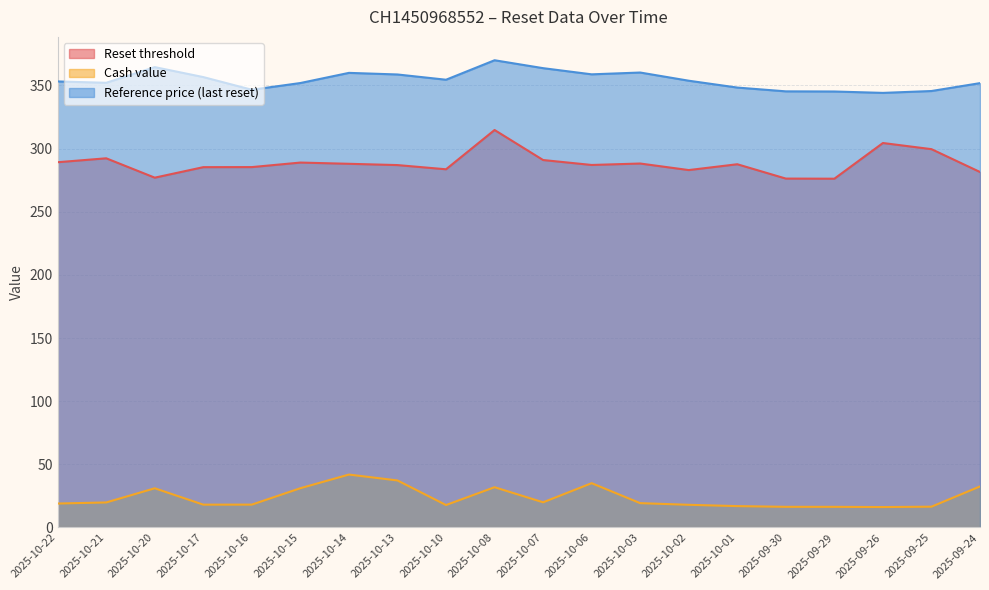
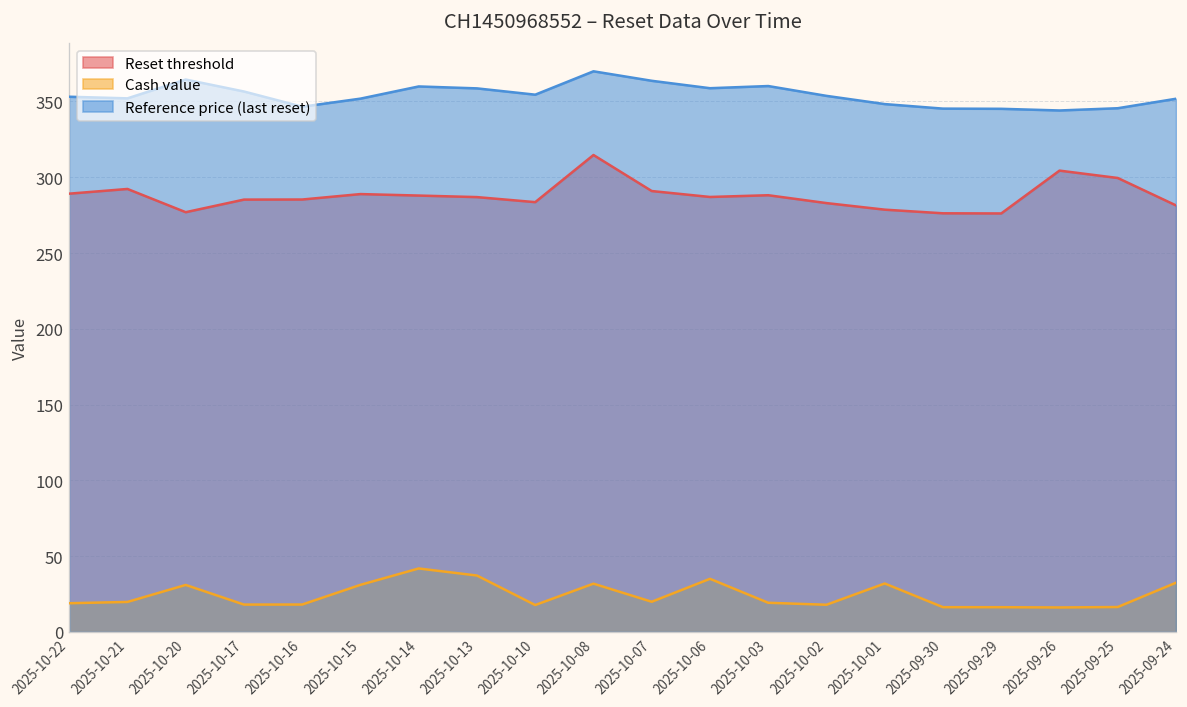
  {
    "Reset threshold": {
      "2025-10-22": 289,
      "2025-10-21": 292,
      "2025-10-20": 277,
      "2025-10-17": 285,
      "2025-10-16": 285,
      "2025-10-15": 289,
      "2025-10-14": 288,
      "2025-10-13": 287,
      "2025-10-10": 284,
      "2025-10-08": 315,
      "2025-10-07": 291,
      "2025-10-06": 287,
      "2025-10-03": 288,
      "2025-10-02": 283,
-     "2025-10-01": 288,
+     "2025-10-01": 279,
      "2025-09-30": 276,
      "2025-09-29": 276,
      "2025-09-26": 304,
      "2025-09-25": 300,
      "2025-09-24": 281
    },
    "Cash value": {
      "2025-10-22": 19,
      "2025-10-21": 20,
      "2025-10-20": 31,
      "2025-10-17": 18,
      "2025-10-16": 18,
      "2025-10-15": 31,
      "2025-10-14": 42,
      "2025-10-13": 37,
      "2025-10-10": 18,
      "2025-10-08": 32,
      "2025-10-07": 20,
      "2025-10-06": 35,
      "2025-10-03": 19,
      "2025-10-02": 18,
-     "2025-10-01": 17,
+     "2025-10-01": 32,
      "2025-09-30": 16,
      "2025-09-29": 16,
      "2025-09-26": 16,
      "2025-09-25": 16,
      "2025-09-24": 33
    },
    "Reference price (last reset)": {
      "2025-10-22": 353,
      "2025-10-15": 352,
      "2025-10-14": 360,
      "2025-10-13": 359,
      "2025-10-10": 355,
      "2025-10-08": 370,
      "2025-10-07": 364,
      "2025-10-06": 359,
      "2025-10-03": 360,
      "2025-10-02": 354,
      "2025-10-01": 348,
      "2025-09-30": 345,
      "2025-09-29": 345,
      "2025-09-26": 344,
      "2025-09-25": 346,
      "2025-09-24": 352
    }
  }
